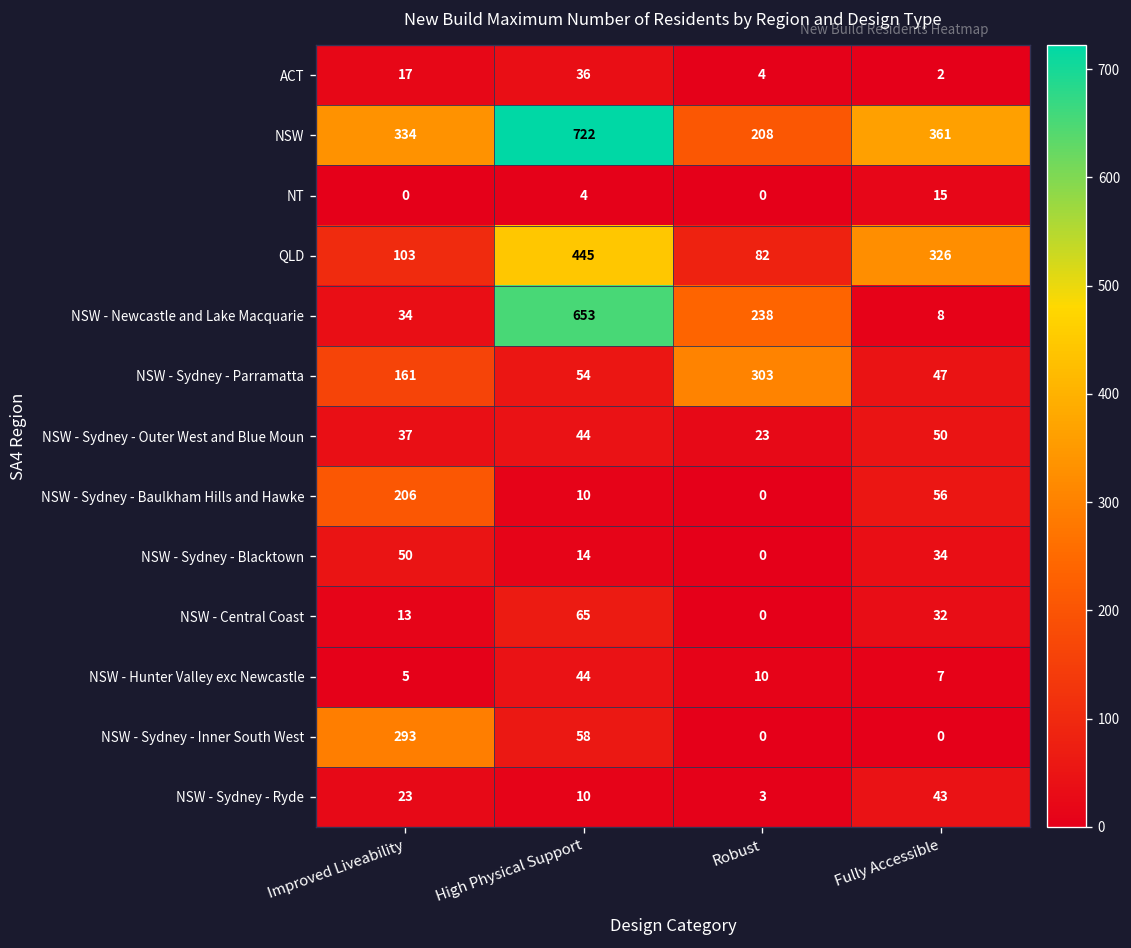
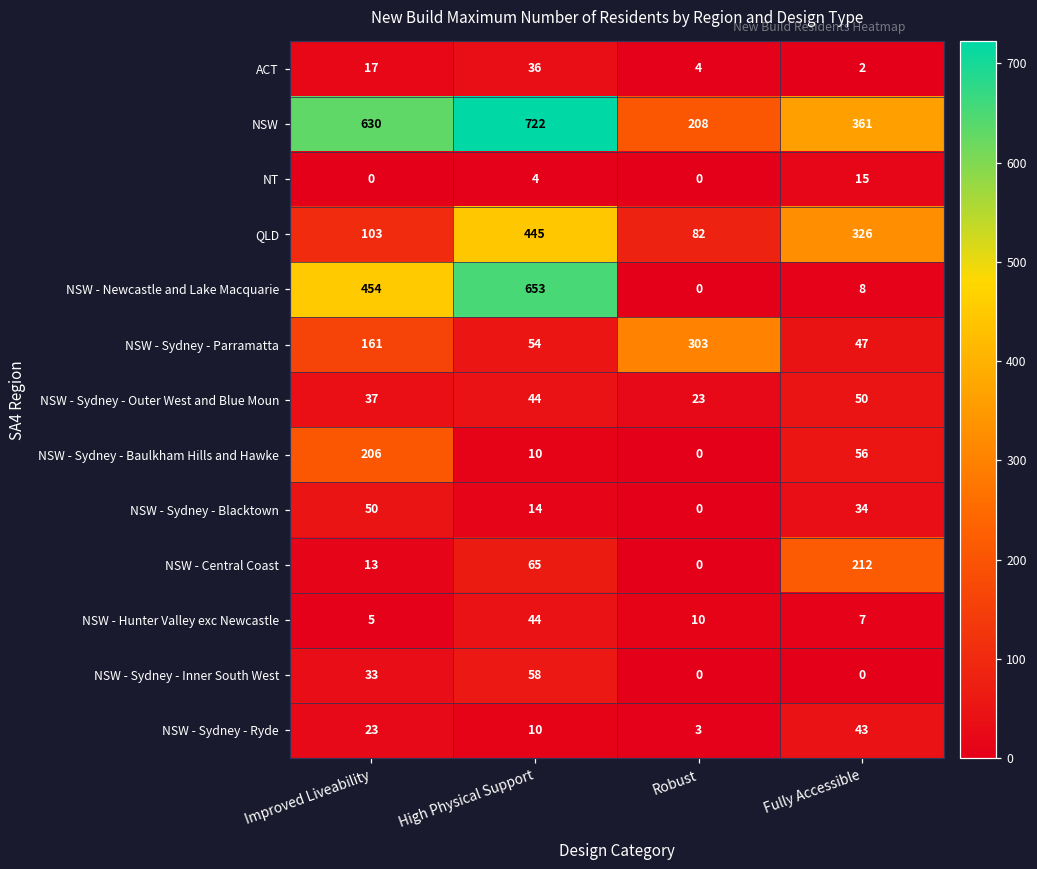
  {
    "ACT": {
      "Improved Liveability": 17,
      "High Physical Support": 36,
      "Robust": 4,
      "Fully Accessible": 2
    },
    "NSW": {
-     "Improved Liveability": 334,
+     "Improved Liveability": 630,
      "High Physical Support": 722,
      "Robust": 208,
      "Fully Accessible": 361
    },
    "NT": {
      "Improved Liveability": 0,
      "High Physical Support": 4,
      "Robust": 0,
      "Fully Accessible": 15
    },
    "QLD": {
      "Improved Liveability": 103,
      "High Physical Support": 445,
      "Robust": 82,
      "Fully Accessible": 326
    },
    "NSW - Newcastle and Lake Macquarie": {
-     "Improved Liveability": 34,
+     "Improved Liveability": 454,
      "High Physical Support": 653,
-     "Robust": 238,
+     "Robust": 0,
      "Fully Accessible": 8
    },
    "NSW - Sydney - Parramatta": {
      "Improved Liveability": 161,
      "High Physical Support": 54,
      "Robust": 303,
      "Fully Accessible": 47
    },
    "NSW - Sydney - Outer West and Blue Moun": {
      "Improved Liveability": 37,
      "High Physical Support": 44,
      "Robust": 23,
      "Fully Accessible": 50
    },
    "NSW - Sydney - Baulkham Hills and Hawke": {
      "Improved Liveability": 206,
      "High Physical Support": 10,
      "Robust": 0,
      "Fully Accessible": 56
    },
    "NSW - Sydney - Blacktown": {
      "Improved Liveability": 50,
      "High Physical Support": 14,
      "Robust": 0,
      "Fully Accessible": 34
    },
    "NSW - Central Coast": {
      "Improved Liveability": 13,
      "High Physical Support": 65,
      "Robust": 0,
-     "Fully Accessible": 32
+     "Fully Accessible": 212
    },
    "NSW - Hunter Valley exc Newcastle": {
      "Improved Liveability": 5,
      "High Physical Support": 44,
      "Robust": 10,
      "Fully Accessible": 7
    },
    "NSW - Sydney - Inner South West": {
-     "Improved Liveability": 293,
+     "Improved Liveability": 33,
      "High Physical Support": 58,
      "Robust": 0,
      "Fully Accessible": 0
    },
    "NSW - Sydney - Ryde": {
      "Improved Liveability": 23,
      "High Physical Support": 10,
      "Robust": 3,
      "Fully Accessible": 43
    }
  }
